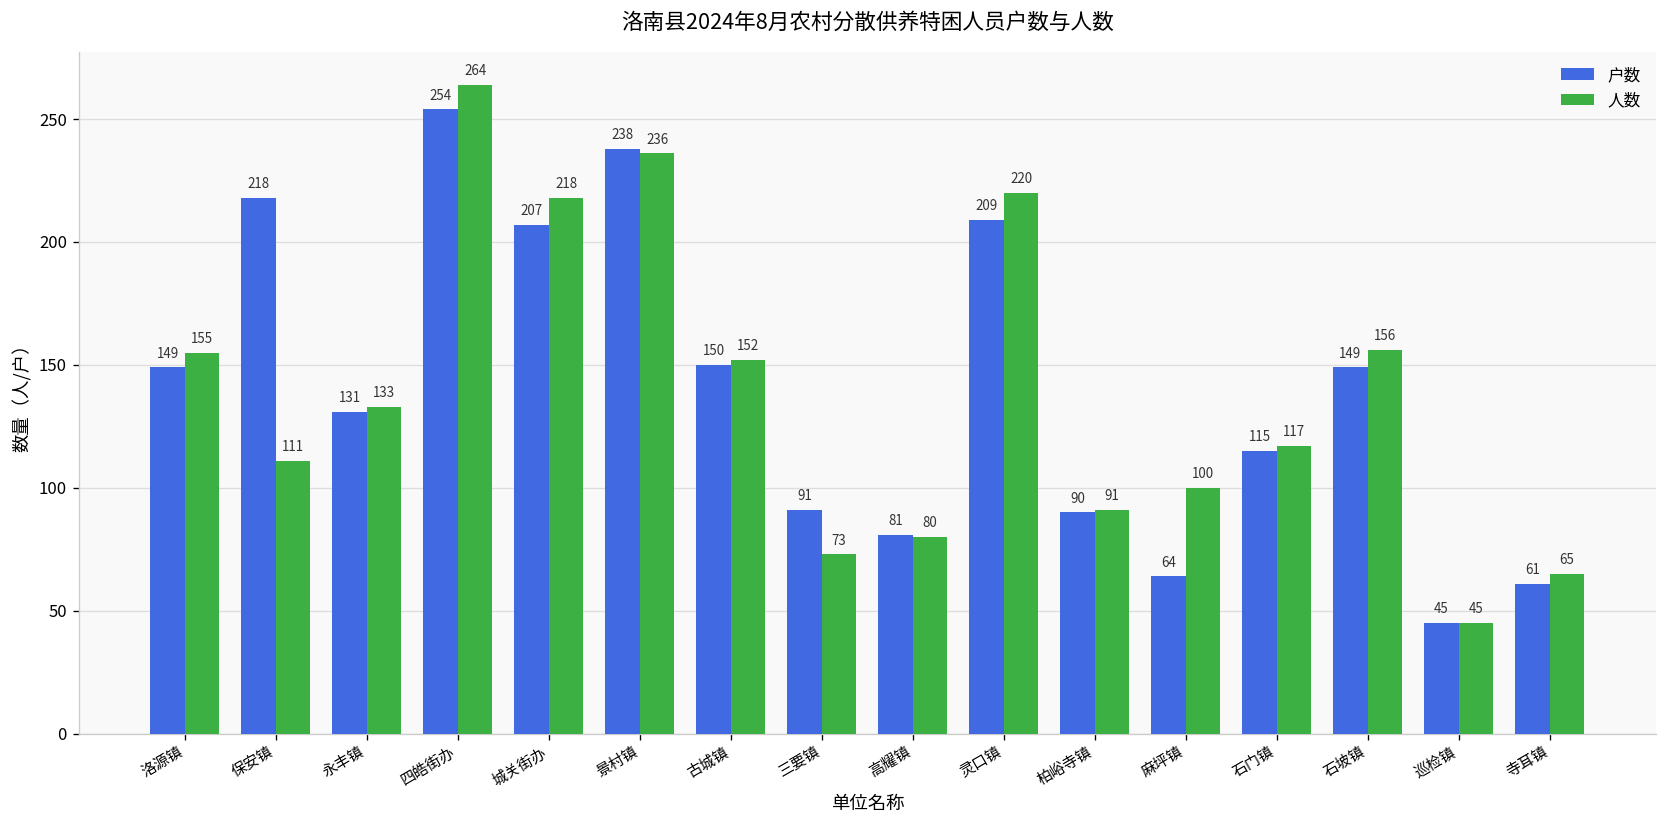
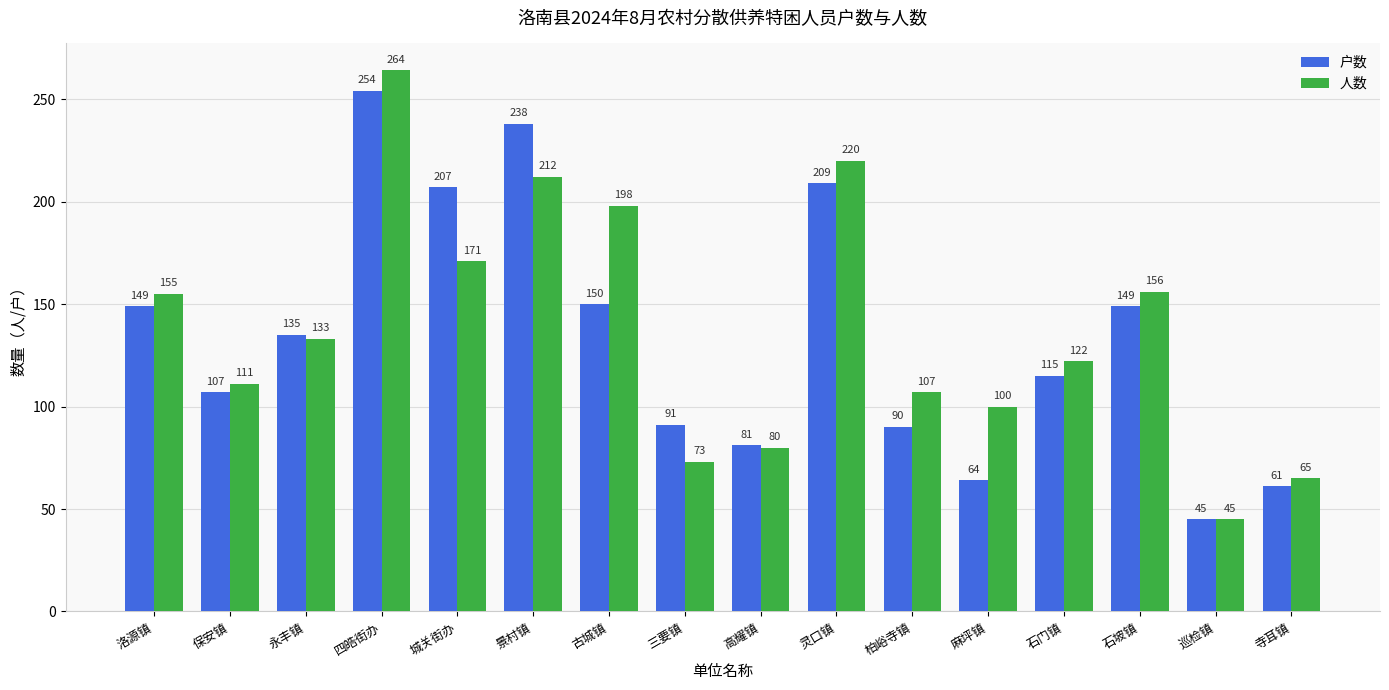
  {
    "户数": {
      "洛源镇": 149,
-     "保安镇": 218,
-     "永丰镇": 131,
+     "保安镇": 107,
+     "永丰镇": 135,
      "四皓街办": 254,
      "城关街办": 207,
      "景村镇": 238,
      "古城镇": 150,
      "三要镇": 91,
      "高耀镇": 81,
      "灵口镇": 209,
      "柏峪寺镇": 90,
      "麻坪镇": 64,
      "石门镇": 115,
      "石坡镇": 149,
      "巡检镇": 45,
      "寺耳镇": 61
    },
    "人数": {
      "洛源镇": 155,
      "保安镇": 111,
      "永丰镇": 133,
      "四皓街办": 264,
-     "城关街办": 218,
-     "景村镇": 236,
-     "古城镇": 152,
+     "城关街办": 171,
+     "景村镇": 212,
+     "古城镇": 198,
      "三要镇": 73,
      "高耀镇": 80,
      "灵口镇": 220,
-     "柏峪寺镇": 91,
+     "柏峪寺镇": 107,
      "麻坪镇": 100,
-     "石门镇": 117,
+     "石门镇": 122,
      "石坡镇": 156,
      "巡检镇": 45,
      "寺耳镇": 65
    }
  }
